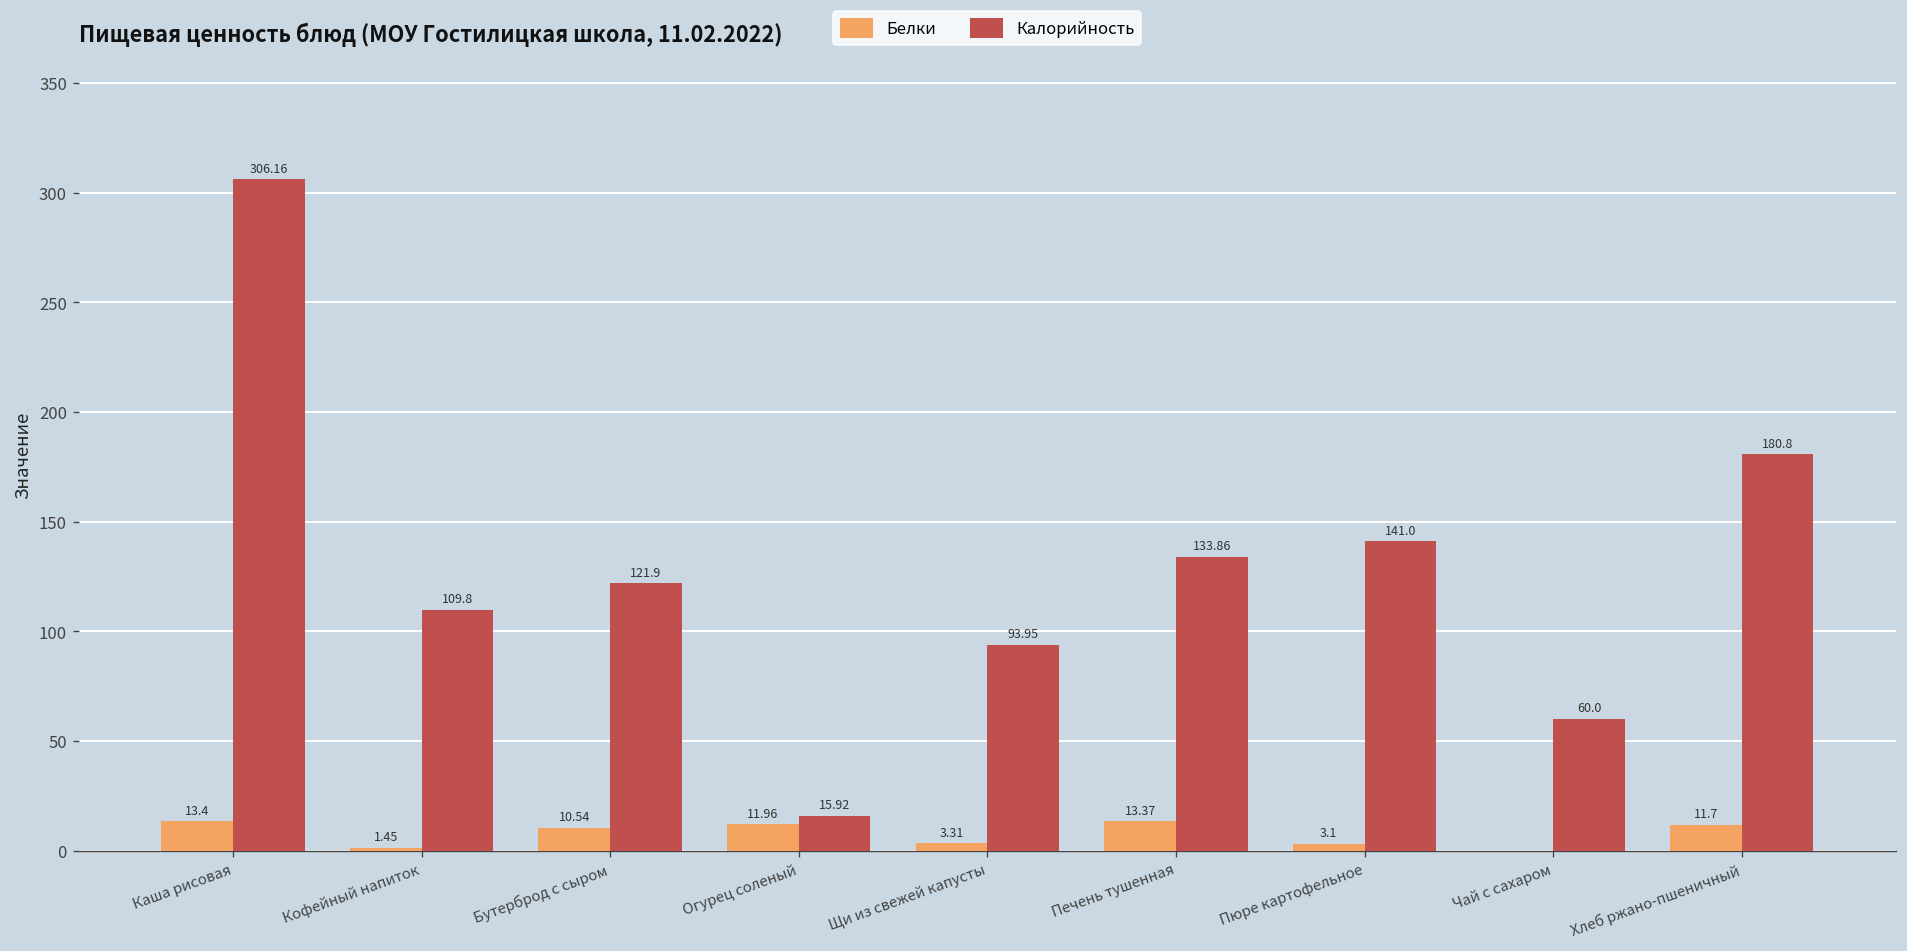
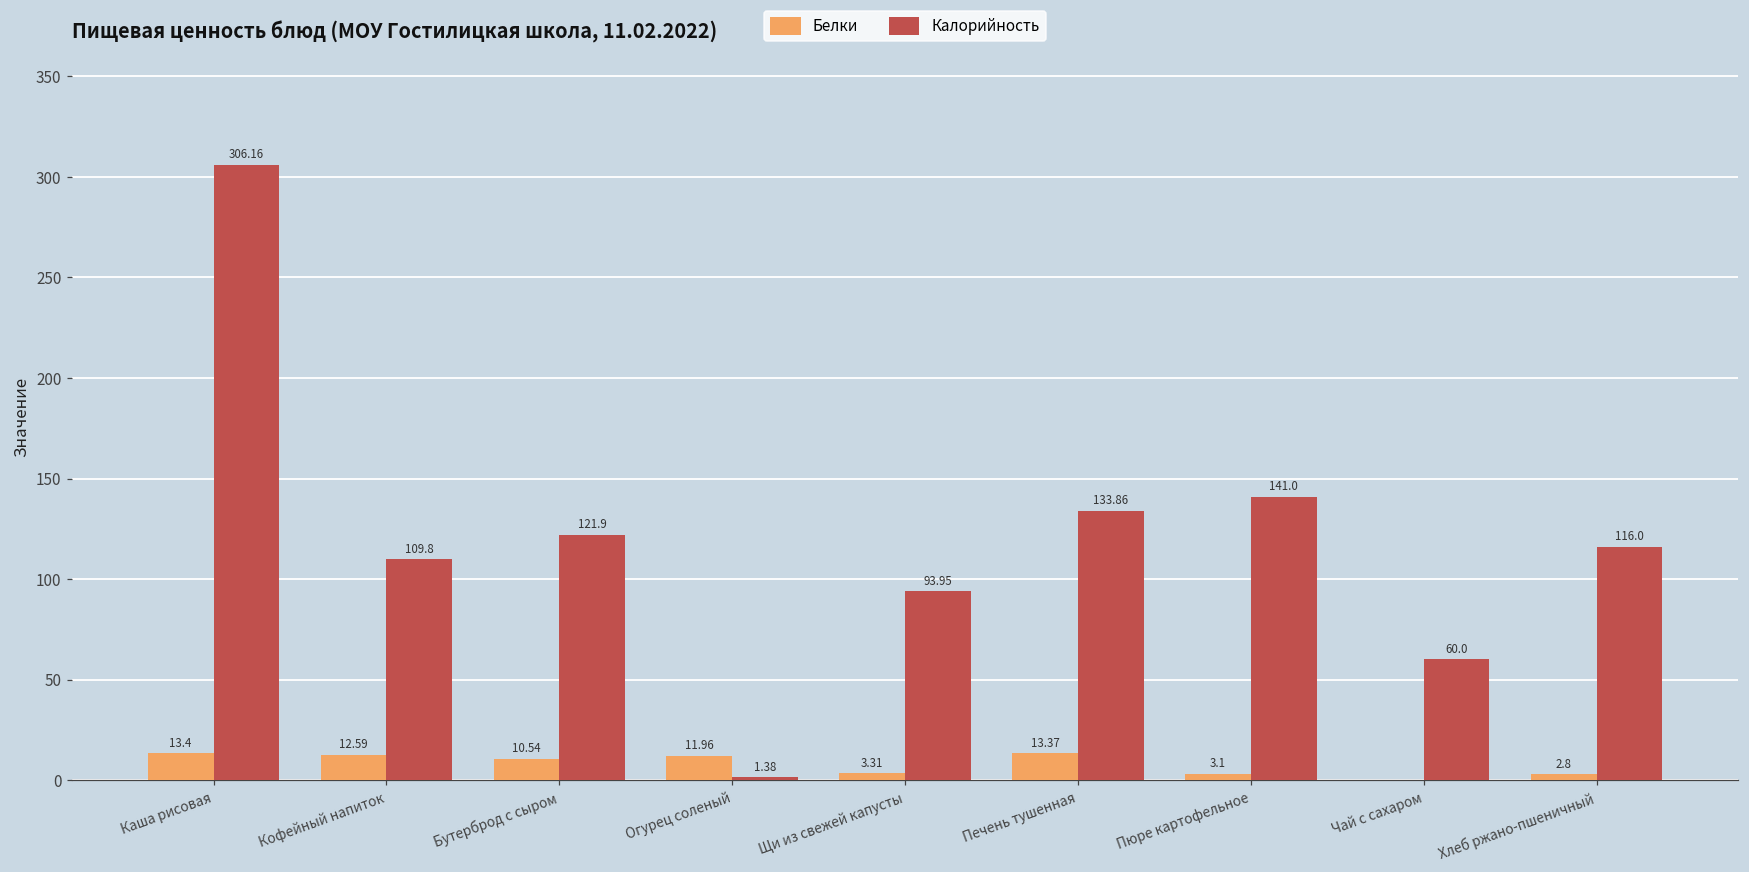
  {
    "Белки": {
      "Каша рисовая": 13.4,
-     "Кофейный напиток": 1.45,
+     "Кофейный напиток": 12.59,
      "Бутерброд с сыром": 10.54,
      "Огурец соленый": 11.96,
      "Щи из свежей капусты": 3.31,
      "Печень тушенная": 13.37,
      "Пюре картофельное": 3.1,
-     "Хлеб ржано-пшеничный": 11.7
+     "Хлеб ржано-пшеничный": 2.8
    },
    "Калорийность": {
      "Каша рисовая": 306.16,
      "Кофейный напиток": 109.8,
      "Бутерброд с сыром": 121.9,
-     "Огурец соленый": 15.92,
+     "Огурец соленый": 1.38,
      "Щи из свежей капусты": 93.95,
      "Печень тушенная": 133.86,
      "Пюре картофельное": 141.0,
      "Чай с сахаром": 60.0,
-     "Хлеб ржано-пшеничный": 180.8
+     "Хлеб ржано-пшеничный": 116.0
    }
  }
